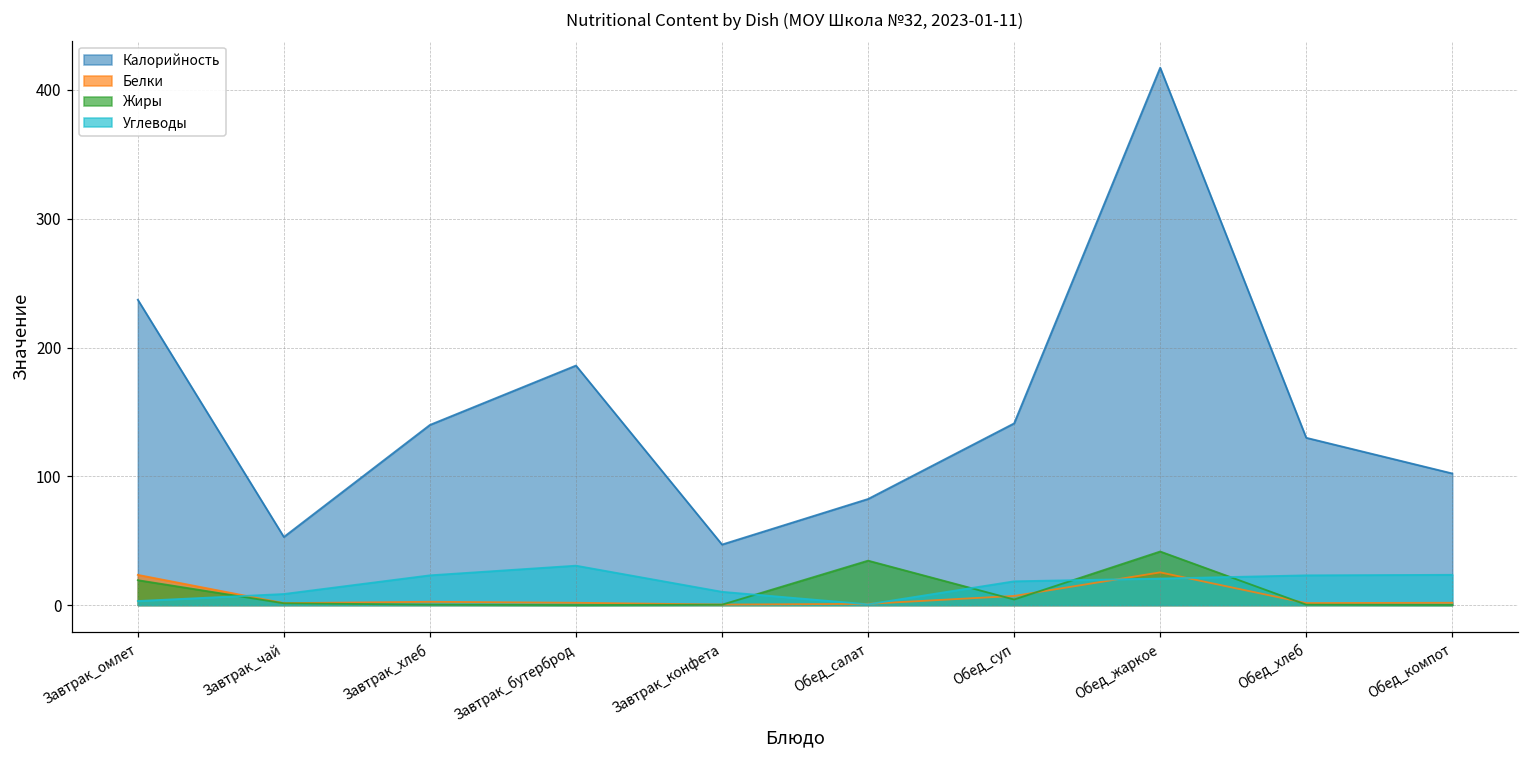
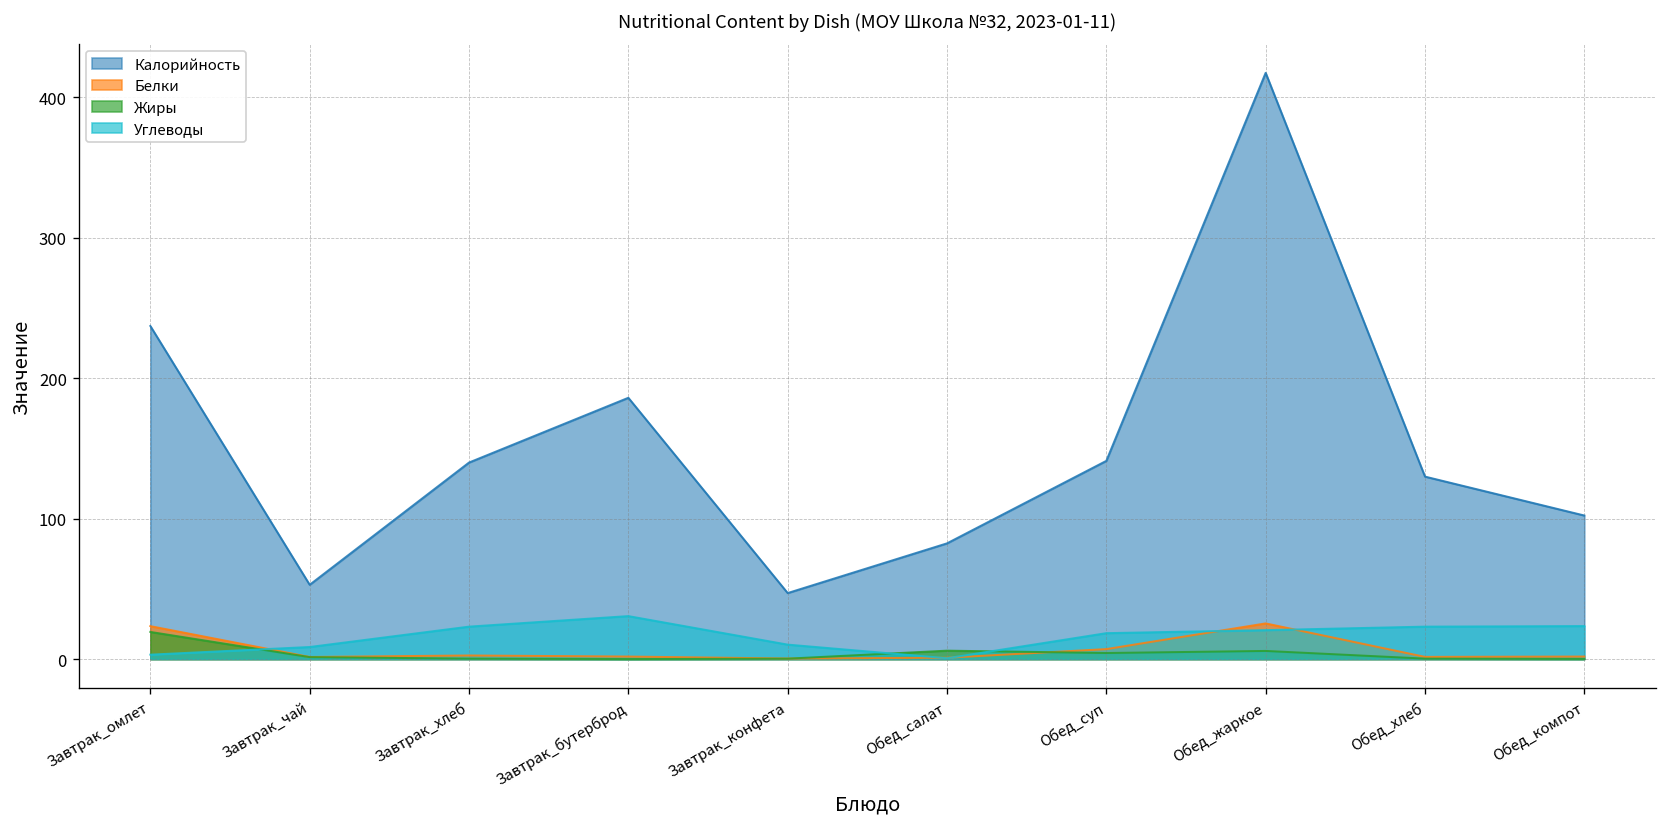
  {
    "Калорийность": {
      "Завтрак_омлет": 237,
      "Завтрак_чай": 53,
      "Завтрак_хлеб": 140,
      "Завтрак_бутерброд": 186,
      "Завтрак_конфета": 47,
      "Обед_салат": 82,
      "Обед_суп": 141,
      "Обед_жаркое": 417,
      "Обед_хлеб": 130,
      "Обед_компот": 102
    },
    "Белки": {
      "Завтрак_омлет": 23,
      "Завтрак_хлеб": 3,
      "Обед_суп": 7,
      "Обед_жаркое": 25
    },
    "Жиры": {
      "Завтрак_омлет": 19,
      "Завтрак_хлеб": 0,
-     "Обед_салат": 35,
+     "Обед_салат": 6,
      "Обед_суп": 4,
-     "Обед_жаркое": 42
+     "Обед_жаркое": 6
    },
    "Углеводы": {
      "Завтрак_омлет": 3,
      "Завтрак_чай": 9,
      "Завтрак_хлеб": 23,
      "Завтрак_бутерброд": 31,
      "Завтрак_конфета": 10,
      "Обед_суп": 18,
      "Обед_жаркое": 21,
      "Обед_хлеб": 23,
      "Обед_компот": 24
    }
  }
